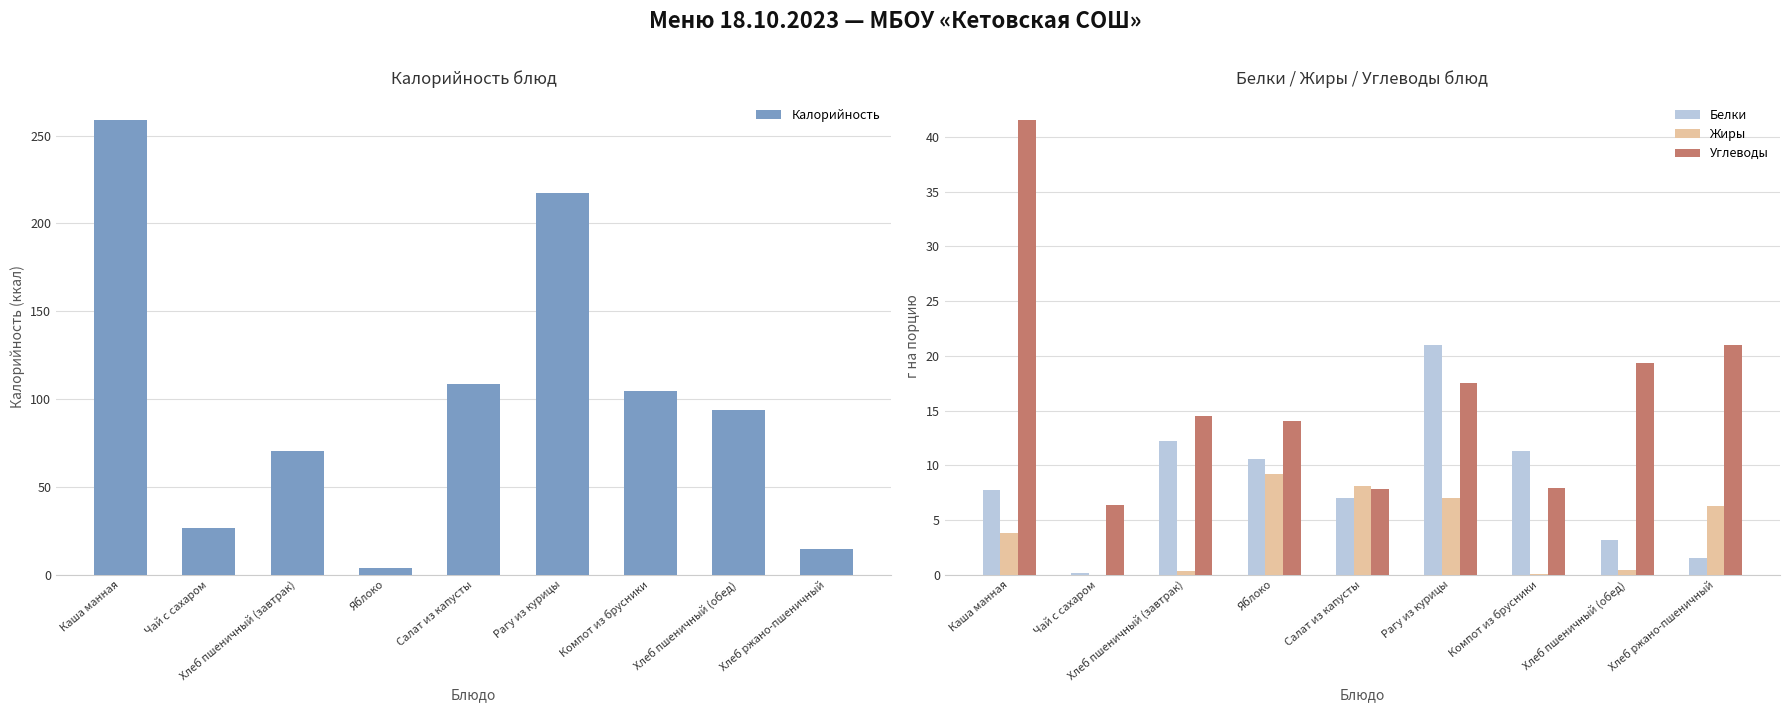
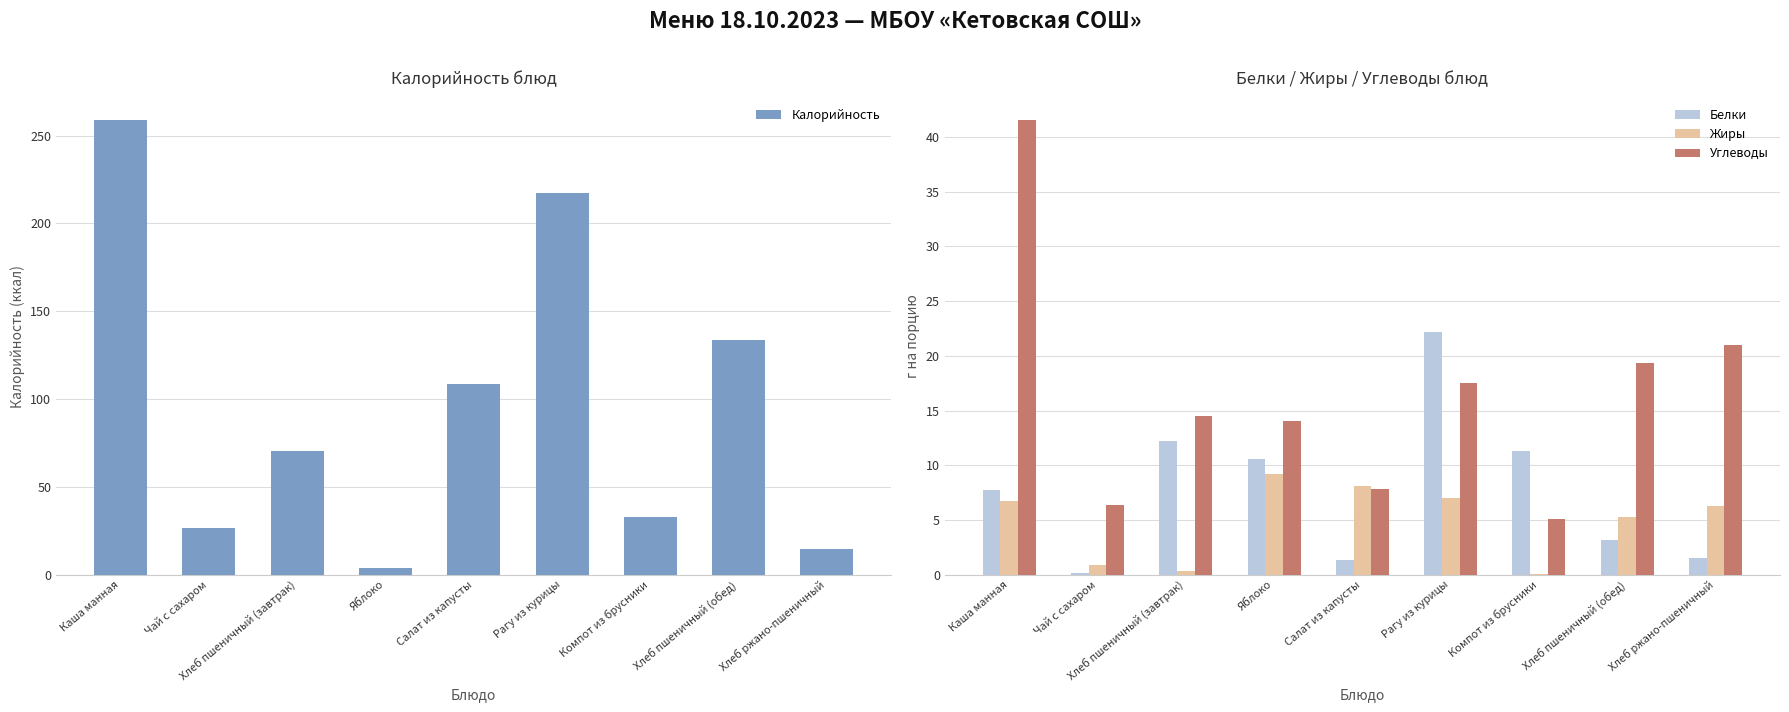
  {
    "Калорийность блюд": {
      "Каша манная": 259,
      "Чай с сахаром": 27,
      "Хлеб пшеничный (завтрак)": 71,
      "Яблоко": 4,
      "Салат из капусты": 109,
      "Рагу из курицы": 217,
-     "Компот из брусники": 105,
-     "Хлеб пшеничный (обед)": 94,
+     "Компот из брусники": 33,
+     "Хлеб пшеничный (обед)": 134,
      "Хлеб ржано-пшеничный": 15
    },
    "Белки / Жиры / Углеводы блюд": {
      "Белки": {
        "Каша манная": 7.7,
        "Хлеб пшеничный (завтрак)": 12.2,
        "Яблоко": 10.6,
-       "Салат из капусты": 7.0,
-       "Рагу из курицы": 21.0,
+       "Салат из капусты": 1.3,
+       "Рагу из курицы": 22.2,
        "Компот из брусники": 11.3,
        "Хлеб пшеничный (обед)": 3.2,
        "Хлеб ржано-пшеничный": 1.5
      },
      "Жиры": {
-       "Каша манная": 3.8,
-       "Чай с сахаром": 0.0,
+       "Каша манная": 6.8,
+       "Чай с сахаром": 0.9,
        "Хлеб пшеничный (завтрак)": 0.3,
        "Яблоко": 9.2,
        "Салат из капусты": 8.1,
        "Рагу из курицы": 7.0,
-       "Хлеб пшеничный (обед)": 0.4,
+       "Хлеб пшеничный (обед)": 5.3,
        "Хлеб ржано-пшеничный": 6.3
      },
      "Углеводы": {
        "Каша манная": 41.5,
        "Чай с сахаром": 6.4,
        "Хлеб пшеничный (завтрак)": 14.5,
        "Яблоко": 14.0,
        "Салат из капусты": 7.8,
        "Рагу из курицы": 17.5,
-       "Компот из брусники": 7.9,
+       "Компот из брусники": 5.1,
        "Хлеб пшеничный (обед)": 19.3,
        "Хлеб ржано-пшеничный": 21.0
      }
    }
  }
